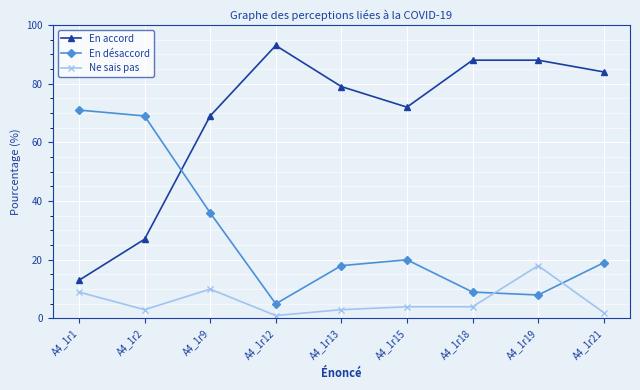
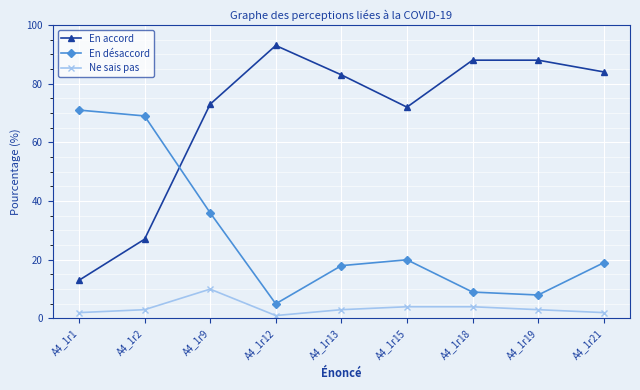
  {
    "En accord": {
      "A4_1r1": 13,
      "A4_1r2": 27,
-     "A4_1r9": 69,
+     "A4_1r9": 73,
      "A4_1r12": 93,
-     "A4_1r13": 79,
+     "A4_1r13": 83,
      "A4_1r15": 72,
      "A4_1r18": 88,
      "A4_1r19": 88,
      "A4_1r21": 84
    },
    "En désaccord": {
      "A4_1r1": 71,
      "A4_1r2": 69,
      "A4_1r9": 36,
      "A4_1r12": 5,
      "A4_1r13": 18,
      "A4_1r15": 20,
      "A4_1r18": 9,
      "A4_1r19": 8,
      "A4_1r21": 19
    },
    "Ne sais pas": {
-     "A4_1r1": 9,
+     "A4_1r1": 2,
      "A4_1r2": 3,
      "A4_1r9": 10,
      "A4_1r12": 1,
      "A4_1r13": 3,
      "A4_1r15": 4,
      "A4_1r18": 4,
-     "A4_1r19": 18,
+     "A4_1r19": 3,
      "A4_1r21": 2
    }
  }
